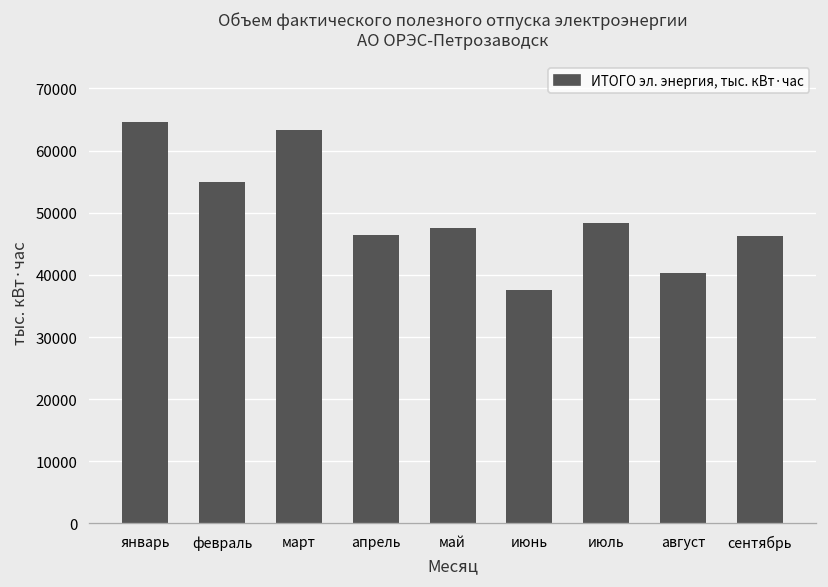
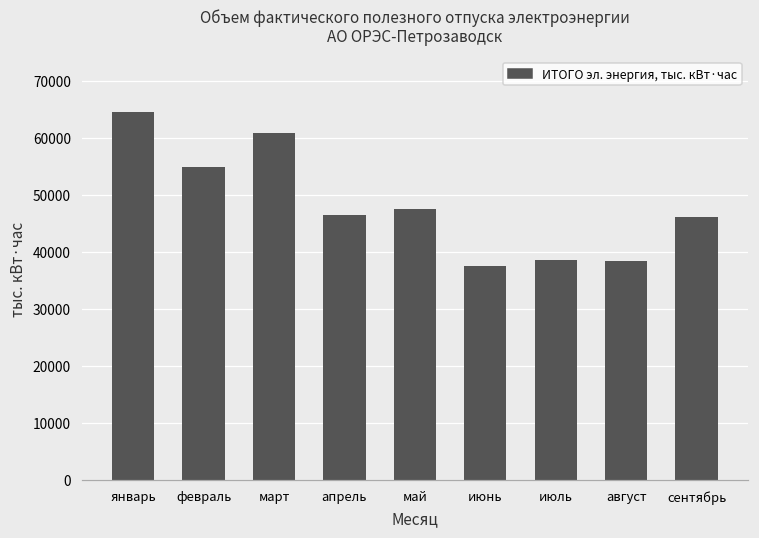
  {
    "январь": 65000,
    "февраль": 55000,
-   "март": 63000,
+   "март": 61000,
    "апрель": 46000,
    "май": 48000,
    "июнь": 38000,
-   "июль": 48000,
-   "август": 40000,
+   "июль": 39000,
+   "август": 38000,
    "сентябрь": 46000
  }
